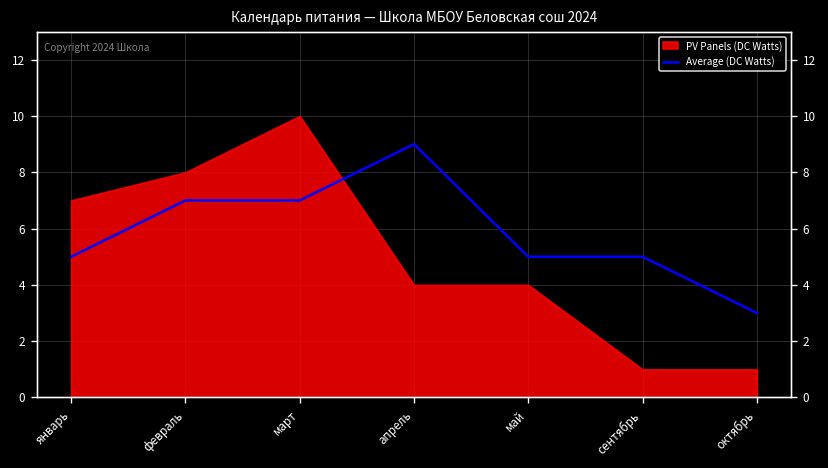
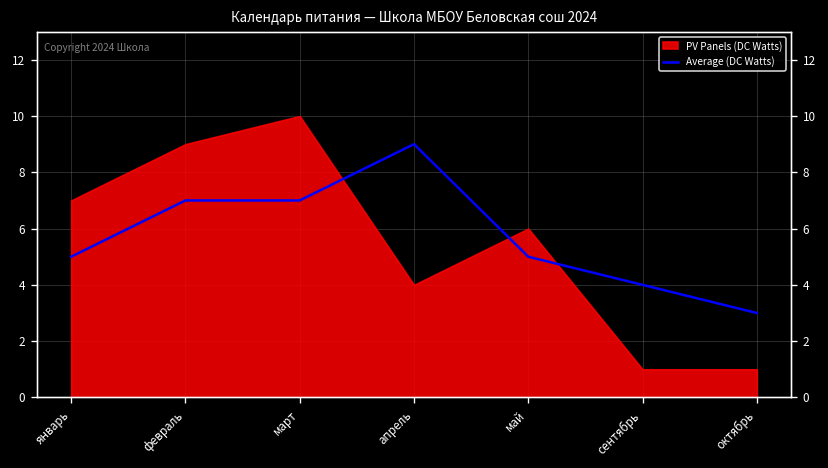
  {
    "Average (DC Watts)": {
      "январь": 5,
      "февраль": 7,
      "март": 7,
      "апрель": 9,
      "май": 5,
-     "сентябрь": 5,
+     "сентябрь": 4,
      "октябрь": 3
    },
    "PV Panels (DC Watts)": {
      "январь": 7,
-     "февраль": 8,
+     "февраль": 9,
      "март": 10,
      "апрель": 4,
-     "май": 4,
+     "май": 6,
      "сентябрь": 1,
      "октябрь": 1
    }
  }
